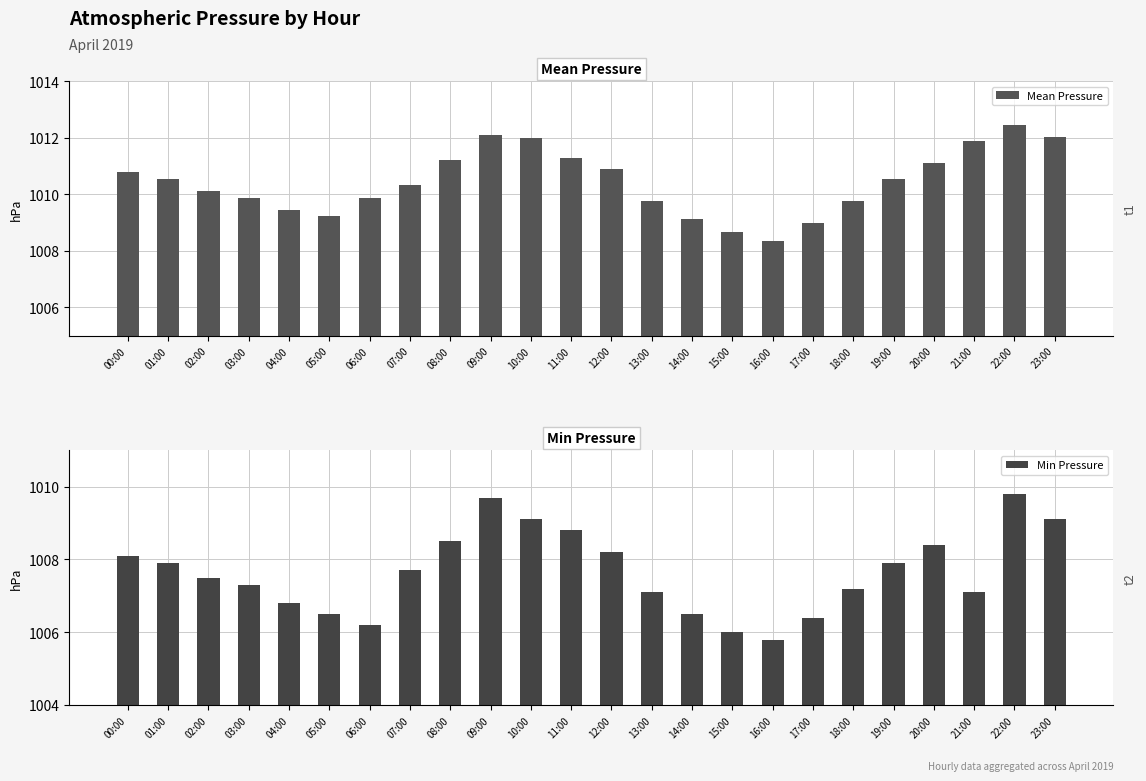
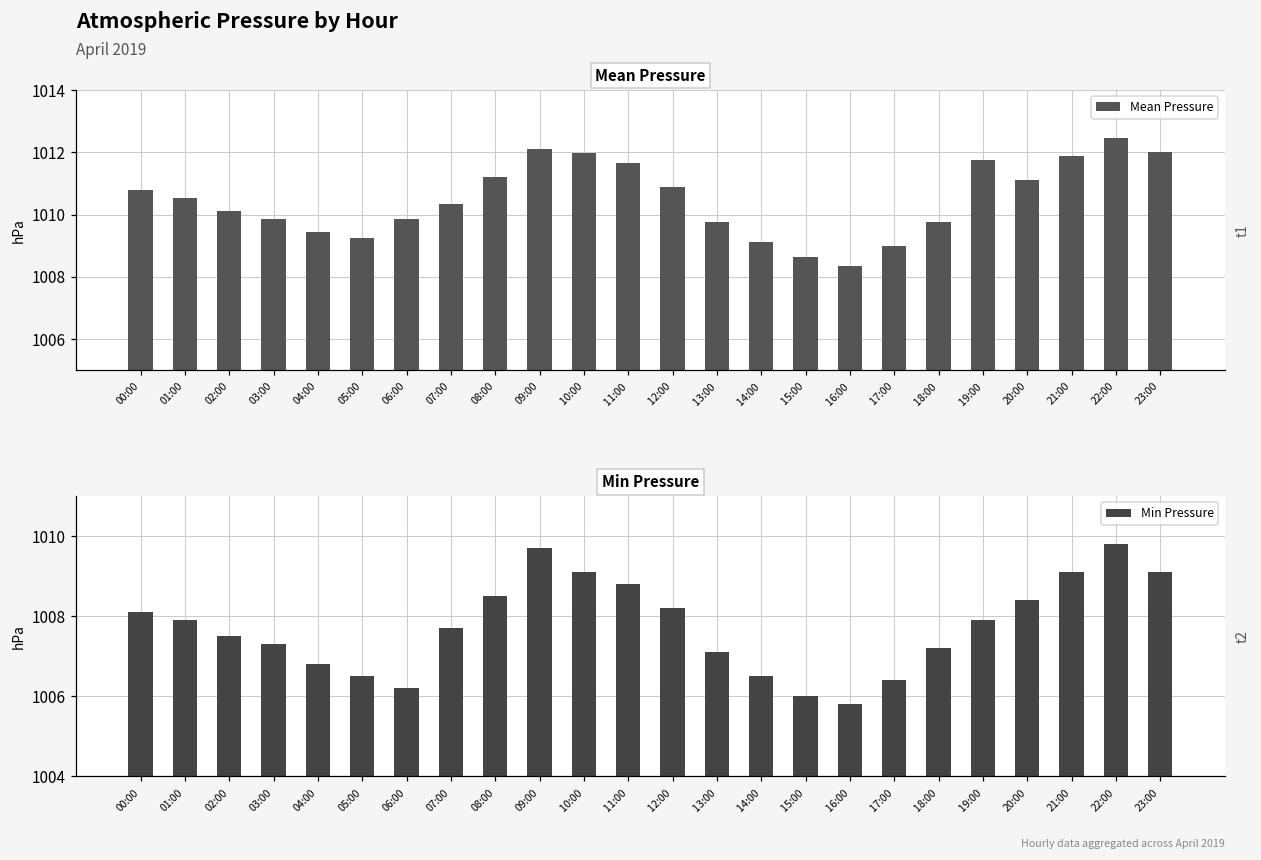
  {
    "Mean Pressure": {
      "00:00": 1010.8,
      "01:00": 1010.5,
      "02:00": 1010.1,
      "03:00": 1009.9,
      "04:00": 1009.5,
      "05:00": 1009.2,
      "06:00": 1009.9,
      "07:00": 1010.3,
      "08:00": 1011.2,
      "09:00": 1012.1,
      "10:00": 1012.0,
-     "11:00": 1011.3,
+     "11:00": 1011.7,
      "12:00": 1010.9,
      "13:00": 1009.8,
      "14:00": 1009.1,
      "15:00": 1008.7,
      "16:00": 1008.3,
      "17:00": 1009.0,
      "18:00": 1009.8,
-     "19:00": 1010.5,
+     "19:00": 1011.8,
      "20:00": 1011.1,
      "21:00": 1011.9,
      "22:00": 1012.5,
      "23:00": 1012.0
    },
    "Min Pressure": {
      "00:00": 1008.1,
      "01:00": 1007.9,
      "02:00": 1007.5,
      "03:00": 1007.3,
      "04:00": 1006.8,
      "05:00": 1006.5,
      "06:00": 1006.2,
      "07:00": 1007.7,
      "08:00": 1008.5,
      "09:00": 1009.7,
      "10:00": 1009.1,
      "11:00": 1008.8,
      "12:00": 1008.2,
      "13:00": 1007.1,
      "14:00": 1006.5,
      "15:00": 1006.0,
      "16:00": 1005.8,
      "17:00": 1006.4,
      "18:00": 1007.2,
      "19:00": 1007.9,
      "20:00": 1008.4,
-     "21:00": 1007.1,
+     "21:00": 1009.1,
      "22:00": 1009.8,
      "23:00": 1009.1
    }
  }
